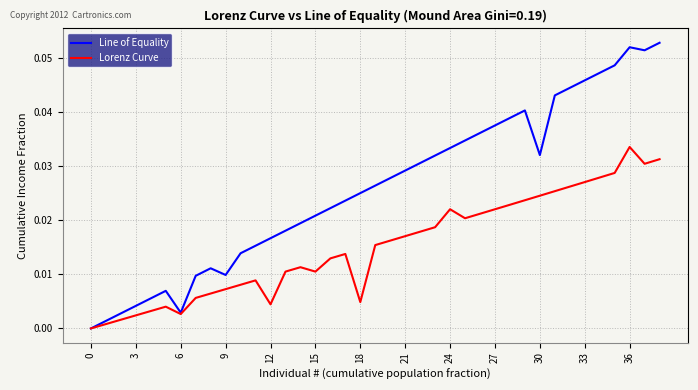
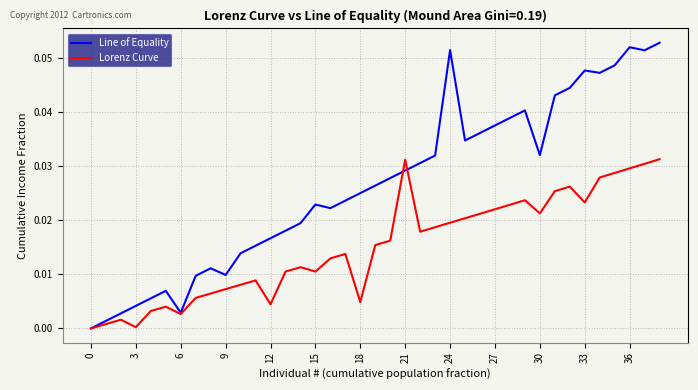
  {
    "Line of Equality": {
      "3": 0.004,
      "9": 0.010,
      "12": 0.017,
-     "15": 0.021,
+     "15": 0.023,
      "18": 0.025,
      "21": 0.029,
-     "24": 0.033,
+     "24": 0.051,
      "27": 0.038,
      "30": 0.032,
-     "33": 0.046,
+     "33": 0.048,
      "36": 0.052
    },
    "Lorenz Curve": {
-     "3": 0.002,
+     "3": 0.000,
      "9": 0.007,
      "12": 0.004,
      "15": 0.011,
      "18": 0.005,
-     "21": 0.017,
-     "24": 0.022,
+     "21": 0.031,
+     "24": 0.020,
      "27": 0.022,
-     "30": 0.025,
-     "33": 0.027,
-     "36": 0.034
+     "30": 0.021,
+     "33": 0.023,
+     "36": 0.030
    }
  }
